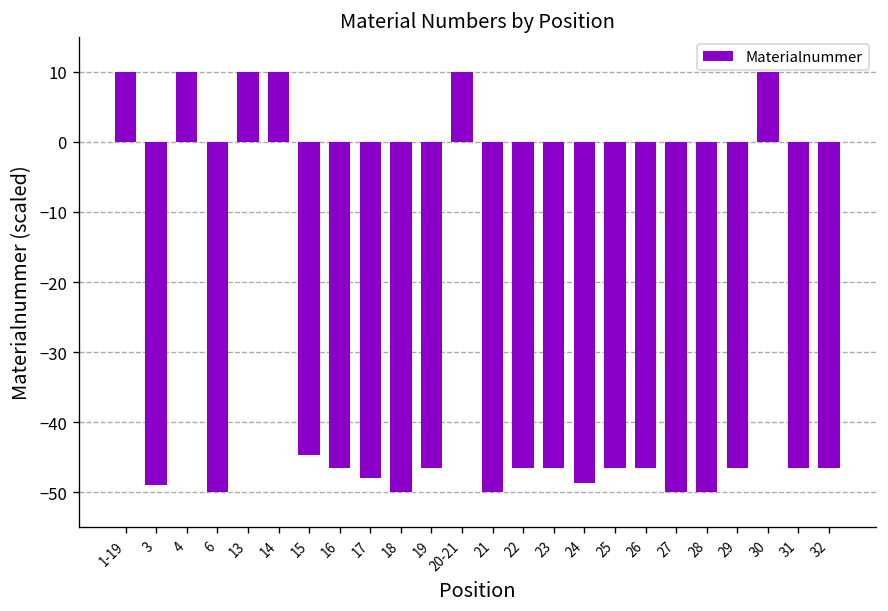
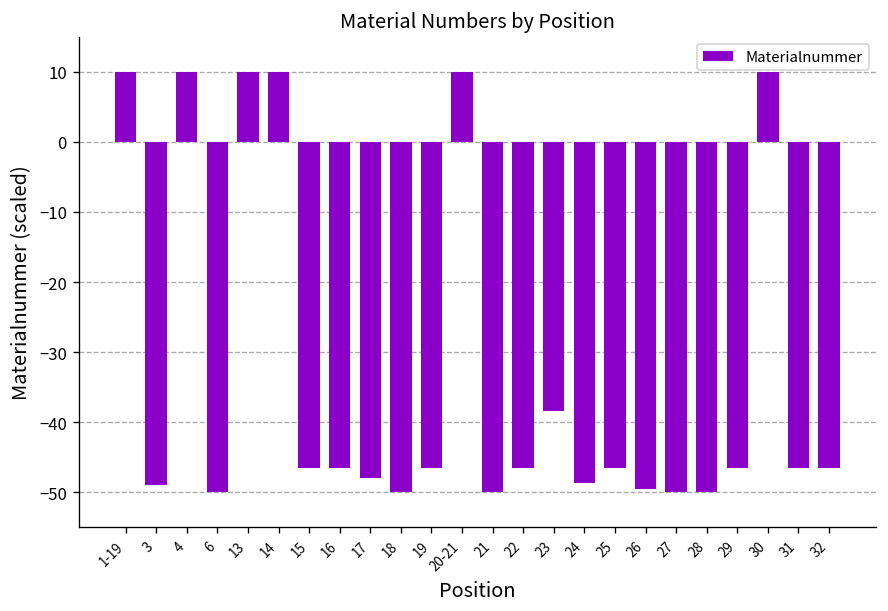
  {
    "1-19": 10,
    "3": -49,
    "4": 10,
    "6": -50,
    "13": 10,
    "14": 10,
-   "15": -45,
+   "15": -47,
    "16": -47,
    "17": -48,
    "18": -50,
    "19": -47,
    "20-21": 10,
    "21": -50,
    "22": -47,
-   "23": -47,
+   "23": -38,
    "24": -49,
    "25": -47,
-   "26": -47,
+   "26": -50,
    "27": -50,
    "28": -50,
    "29": -47,
    "31": -47,
    "32": -47
  }
